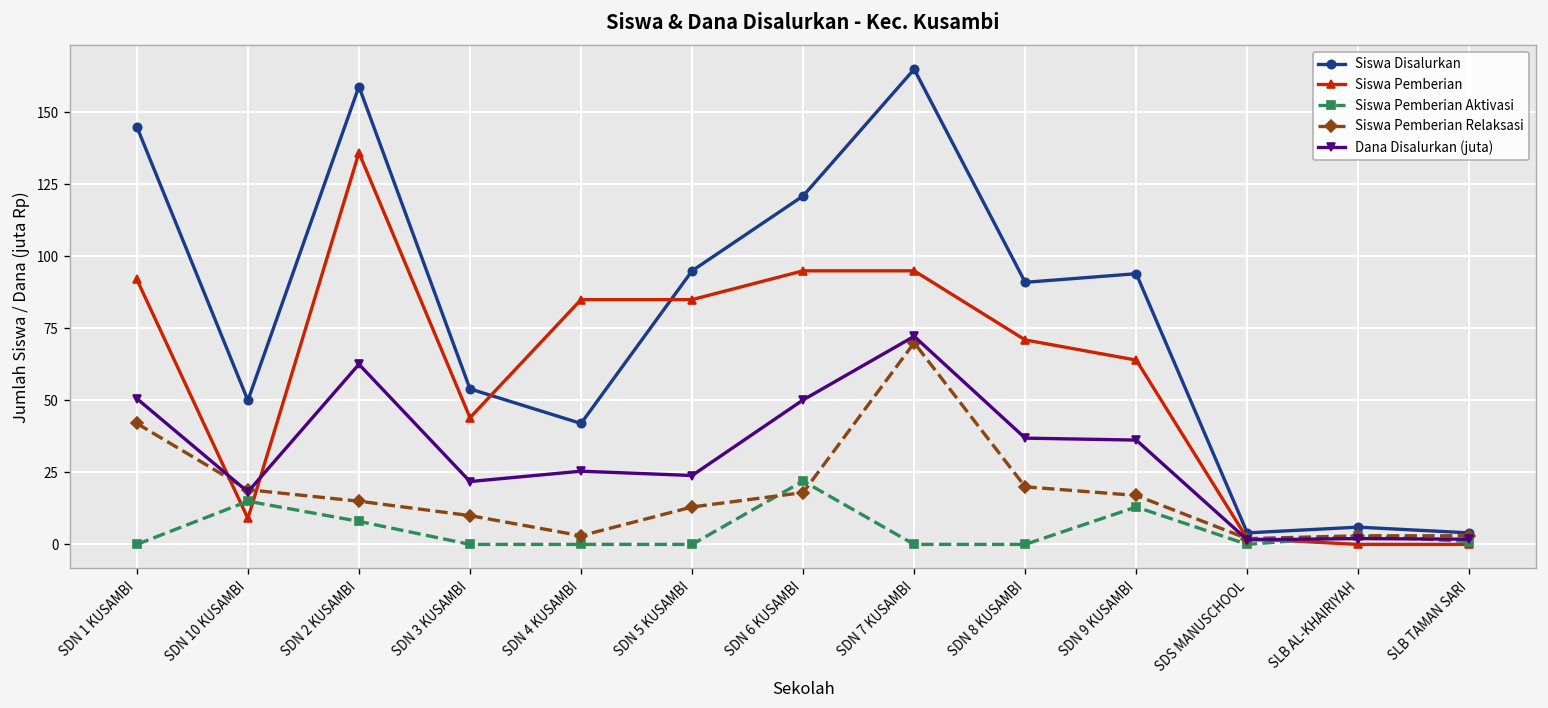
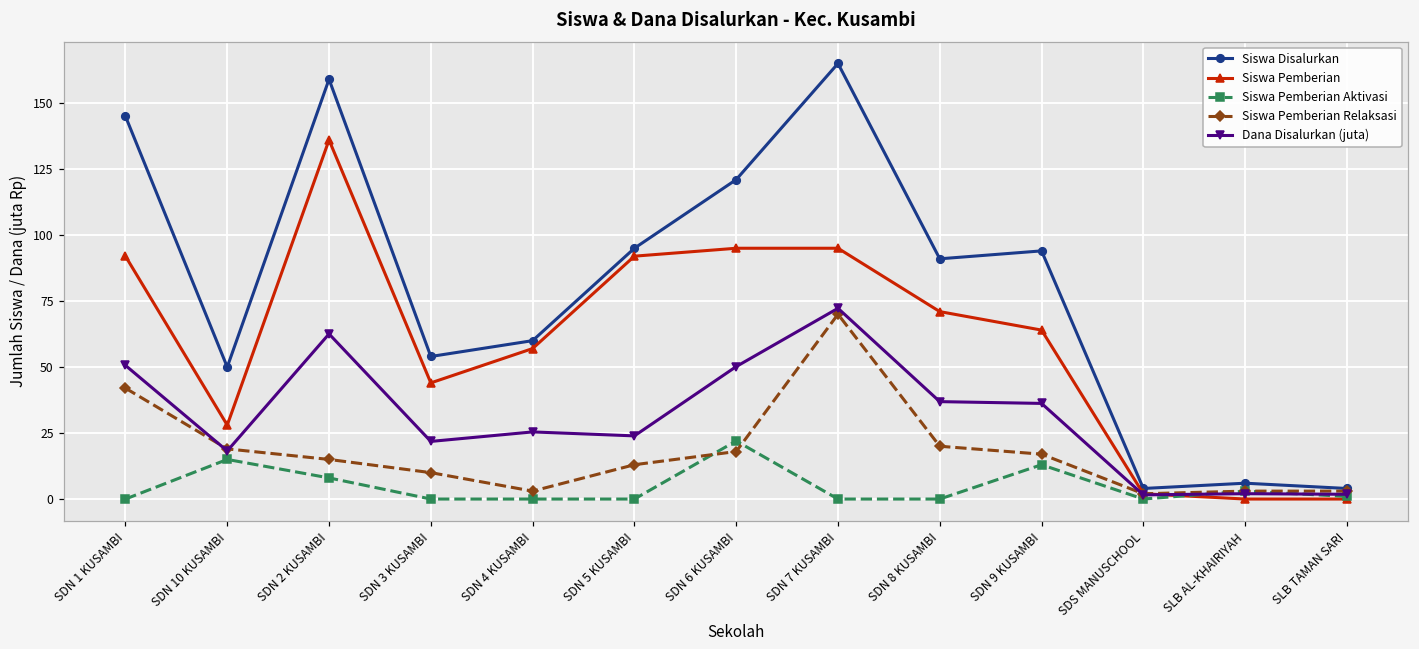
  {
    "Siswa Disalurkan": {
      "SDN 1 KUSAMBI": 145,
      "SDN 10 KUSAMBI": 50,
      "SDN 2 KUSAMBI": 159,
      "SDN 3 KUSAMBI": 54,
-     "SDN 4 KUSAMBI": 42,
+     "SDN 4 KUSAMBI": 60,
      "SDN 5 KUSAMBI": 95,
      "SDN 6 KUSAMBI": 121,
      "SDN 7 KUSAMBI": 165,
      "SDN 8 KUSAMBI": 91,
      "SDN 9 KUSAMBI": 94,
      "SDS MANUSCHOOL": 4,
      "SLB AL-KHAIRIYAH": 6
    },
    "Siswa Pemberian": {
      "SDN 1 KUSAMBI": 92,
-     "SDN 10 KUSAMBI": 9,
+     "SDN 10 KUSAMBI": 28,
      "SDN 2 KUSAMBI": 136,
      "SDN 3 KUSAMBI": 44,
-     "SDN 4 KUSAMBI": 85,
-     "SDN 5 KUSAMBI": 85,
+     "SDN 4 KUSAMBI": 57,
+     "SDN 5 KUSAMBI": 92,
      "SDN 6 KUSAMBI": 95,
      "SDN 7 KUSAMBI": 95,
      "SDN 8 KUSAMBI": 71,
      "SDN 9 KUSAMBI": 64,
      "SLB AL-KHAIRIYAH": 0
    },
    "Siswa Pemberian Aktivasi": {
      "SDN 1 KUSAMBI": 0,
      "SDN 10 KUSAMBI": 15,
      "SDN 2 KUSAMBI": 8,
      "SDN 3 KUSAMBI": 0,
      "SDN 4 KUSAMBI": 0,
      "SDN 5 KUSAMBI": 0,
      "SDN 6 KUSAMBI": 22,
      "SDN 7 KUSAMBI": 0,
      "SDN 8 KUSAMBI": 0,
      "SDN 9 KUSAMBI": 13,
      "SDS MANUSCHOOL": 0
    },
    "Siswa Pemberian Relaksasi": {
      "SDN 1 KUSAMBI": 42,
      "SDN 2 KUSAMBI": 15,
      "SDN 3 KUSAMBI": 10,
      "SDN 4 KUSAMBI": 3,
      "SDN 5 KUSAMBI": 13,
      "SDN 6 KUSAMBI": 18,
      "SDN 7 KUSAMBI": 70,
      "SDN 8 KUSAMBI": 20,
      "SDN 9 KUSAMBI": 17
    },
    "Dana Disalurkan (juta)": {
      "SDN 1 KUSAMBI": 51,
      "SDN 2 KUSAMBI": 63,
      "SDN 3 KUSAMBI": 22,
      "SDN 4 KUSAMBI": 25,
      "SDN 5 KUSAMBI": 24,
      "SDN 6 KUSAMBI": 50,
      "SDN 7 KUSAMBI": 72,
      "SDN 8 KUSAMBI": 37,
      "SDN 9 KUSAMBI": 36
    }
  }
